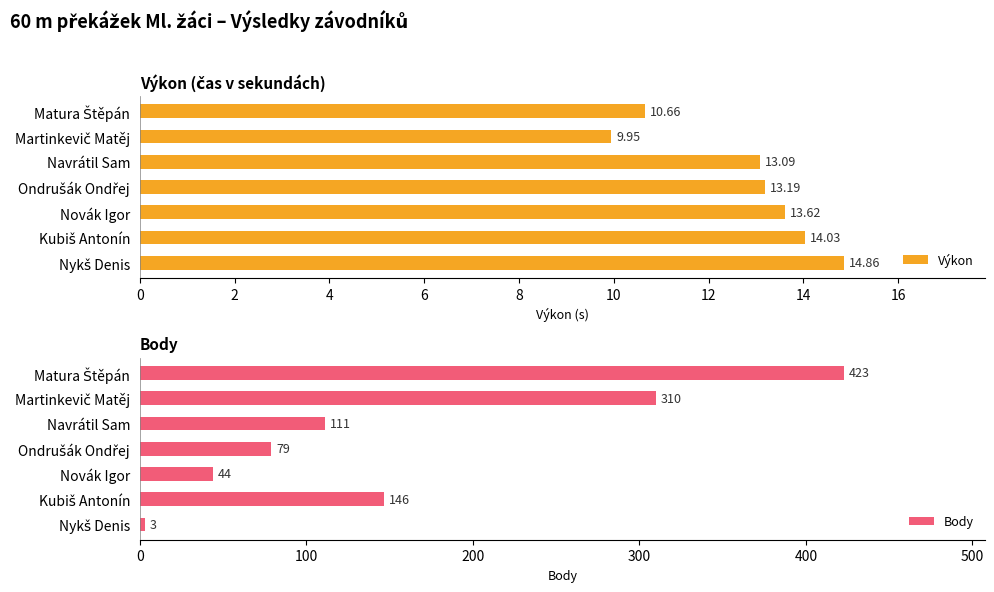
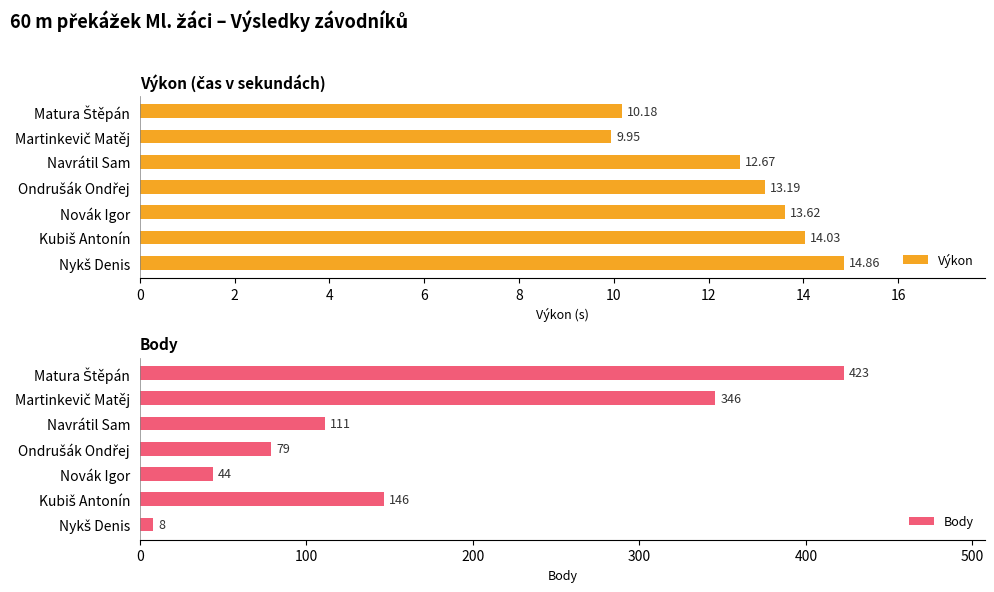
  {
    "Výkon (čas v sekundách)": {
-     "Matura Štěpán": 10.66,
+     "Matura Štěpán": 10.18,
      "Martinkevič Matěj": 9.95,
-     "Navrátil Sam": 13.09,
+     "Navrátil Sam": 12.67,
      "Ondrušák Ondřej": 13.19,
      "Novák Igor": 13.62,
      "Kubiš Antonín": 14.03,
      "Nykš Denis": 14.86
    },
    "Body": {
      "Matura Štěpán": 423,
-     "Martinkevič Matěj": 310,
+     "Martinkevič Matěj": 346,
      "Navrátil Sam": 111,
      "Ondrušák Ondřej": 79,
      "Novák Igor": 44,
      "Kubiš Antonín": 146,
-     "Nykš Denis": 3
+     "Nykš Denis": 8
    }
  }
